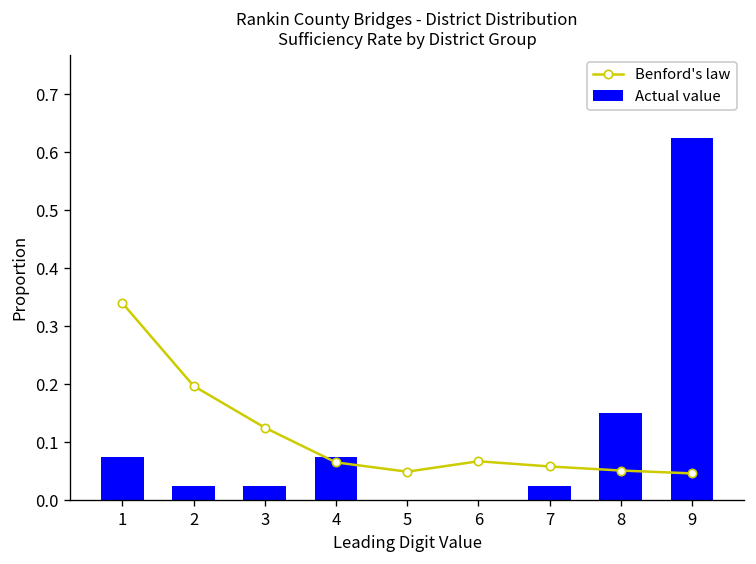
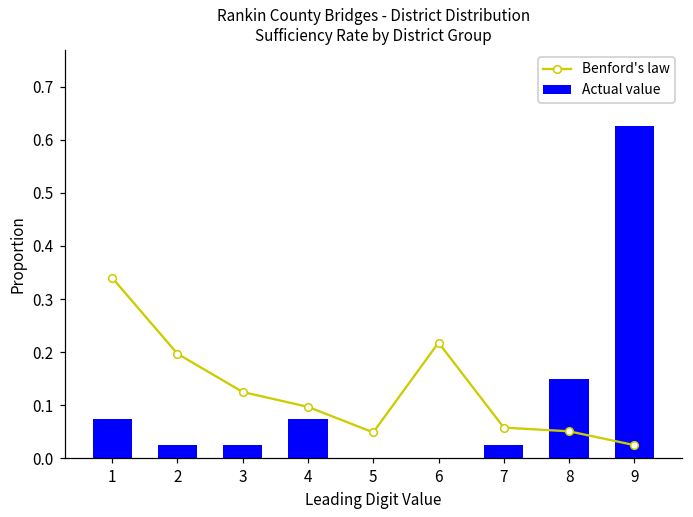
  {
    "Benford's law": {
      "1": 0.34,
      "2": 0.20,
      "3": 0.13,
-     "4": 0.07,
+     "4": 0.10,
      "5": 0.05,
-     "6": 0.07,
+     "6": 0.22,
      "7": 0.06,
      "8": 0.05,
-     "9": 0.05
+     "9": 0.03
    },
    "Actual value": {
      "1": 0.08,
      "2": 0.03,
      "3": 0.03,
      "4": 0.08,
      "5": 0.00,
      "6": 0.00,
      "7": 0.03,
      "8": 0.15,
      "9": 0.63
    }
  }
